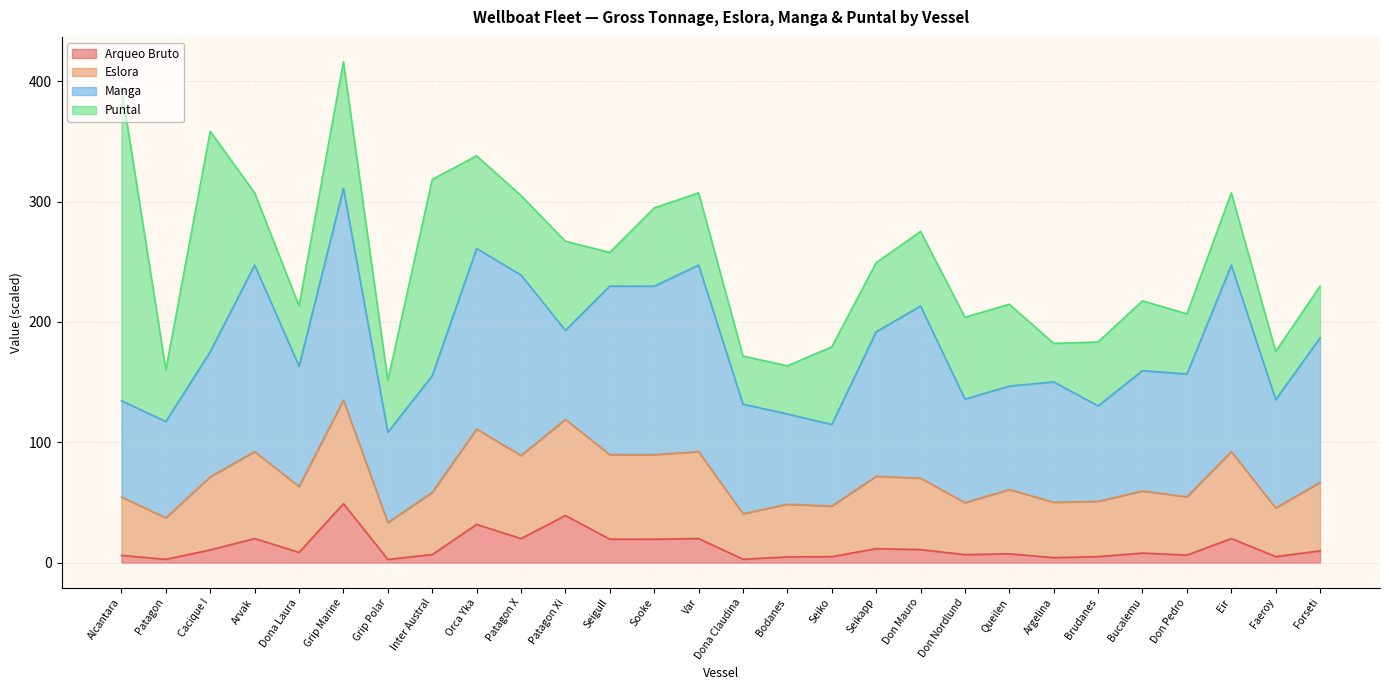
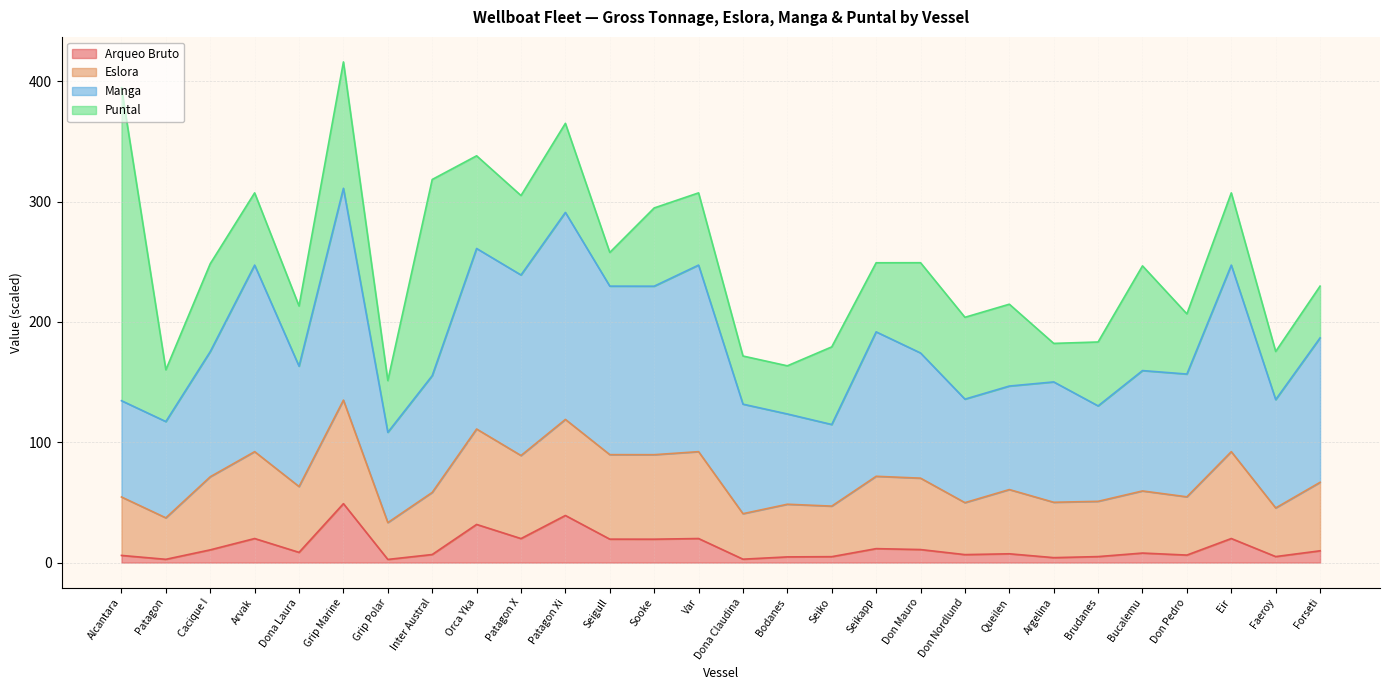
  {
    "Manga": {
      "Alcantara": 80,
      "Patagon": 80,
      "Cacique I": 104,
      "Arvak": 155,
      "Dona Laura": 100,
      "Grip Marine": 176,
      "Grip Polar": 75,
      "Inter Austral": 97,
      "Orca Yka": 150,
      "Patagon X": 150,
-     "Patagon Xi": 74,
+     "Patagon Xi": 172,
      "Seigull": 140,
      "Sooke": 140,
      "Var": 155,
      "Dona Claudina": 91,
      "Bodanes": 75,
      "Seiko": 68,
      "Seikapp": 120,
-     "Don Mauro": 143,
+     "Don Mauro": 104,
      "Don Nordlund": 86,
      "Queilen": 86,
      "Argelina": 100,
      "Brudanes": 79,
      "Bucalemu": 100,
      "Don Pedro": 102,
      "Eir": 155,
      "Faeroy": 90,
      "Forseti": 120
    },
    "Puntal": {
      "Patagon": 43,
-     "Cacique I": 183,
+     "Cacique I": 73,
      "Arvak": 60,
      "Dona Laura": 50,
      "Grip Marine": 105,
      "Grip Polar": 43,
      "Inter Austral": 163,
      "Orca Yka": 77,
      "Patagon X": 66,
      "Patagon Xi": 74,
      "Seigull": 28,
      "Sooke": 65,
      "Var": 60,
      "Dona Claudina": 40,
      "Bodanes": 40,
      "Seiko": 65,
      "Seikapp": 57,
-     "Don Mauro": 62,
+     "Don Mauro": 75,
      "Don Nordlund": 68,
      "Queilen": 68,
      "Argelina": 32,
      "Brudanes": 53,
-     "Bucalemu": 58,
+     "Bucalemu": 87,
      "Don Pedro": 50,
      "Eir": 60,
      "Faeroy": 40,
      "Forseti": 43
    }
  }
